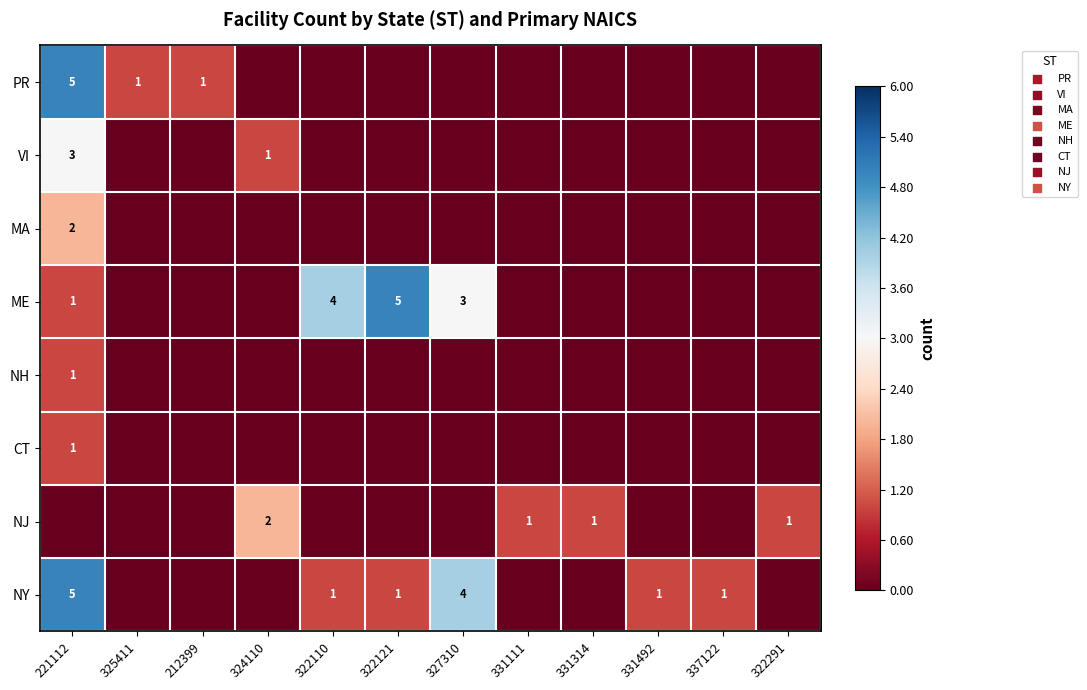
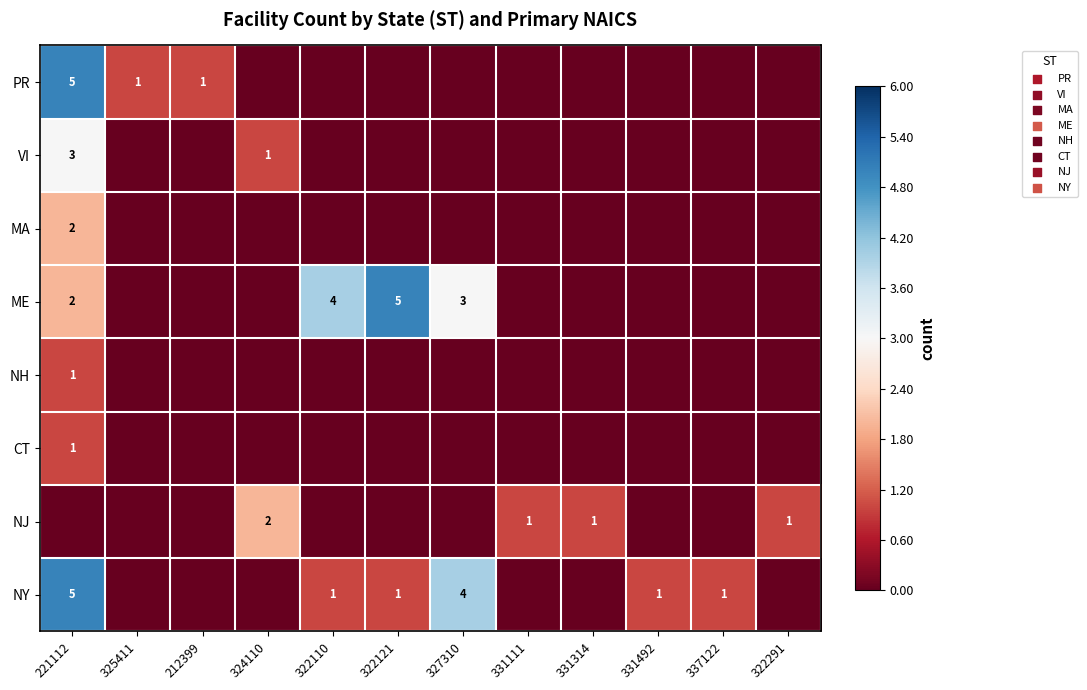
  {
    "PR": {
      "221112": 5,
      "325411": 1,
      "212399": 1
    },
    "VI": {
      "221112": 3,
      "324110": 1
    },
    "MA": {
      "221112": 2
    },
    "ME": {
-     "221112": 1,
+     "221112": 2,
      "322110": 4,
      "322121": 5,
      "327310": 3
    },
    "NH": {
      "221112": 1
    },
    "CT": {
      "221112": 1
    },
    "NJ": {
      "324110": 2,
      "331111": 1,
      "331314": 1,
      "322291": 1
    },
    "NY": {
      "221112": 5,
      "322110": 1,
      "322121": 1,
      "327310": 4,
      "331492": 1,
      "337122": 1
    }
  }
